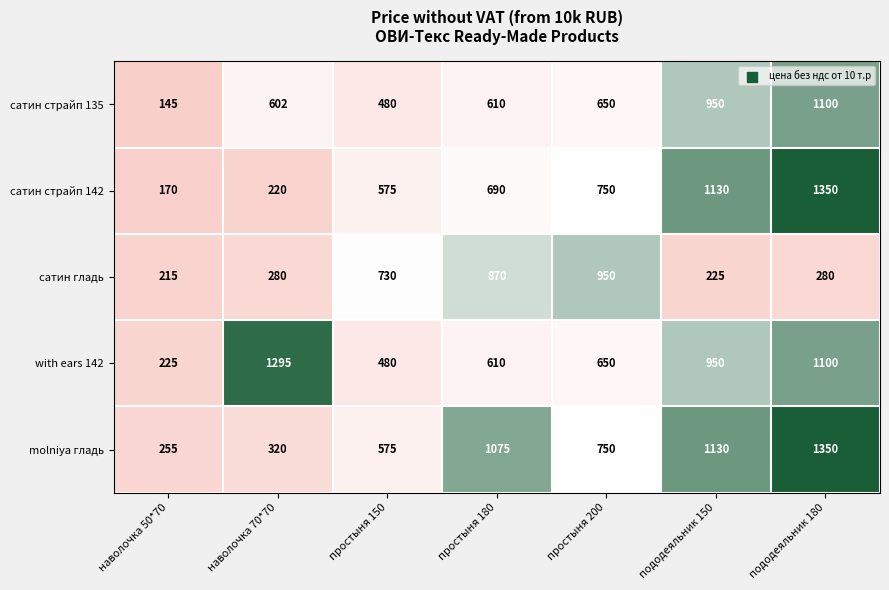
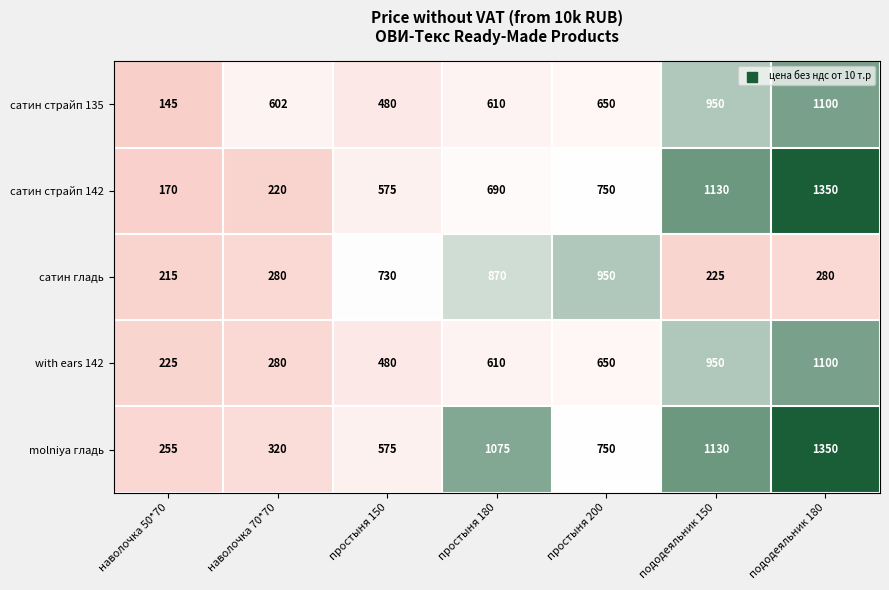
  {
    "сатин страйп 135": {
      "наволочка 50*70": 145,
      "наволочка 70*70": 602,
      "простыня 150": 480,
      "простыня 180": 610,
      "простыня 200": 650,
      "пододеяльник 150": 950,
      "пододеяльник 180": 1100
    },
    "сатин страйп 142": {
      "наволочка 50*70": 170,
      "наволочка 70*70": 220,
      "простыня 150": 575,
      "простыня 180": 690,
      "простыня 200": 750,
      "пододеяльник 150": 1130,
      "пододеяльник 180": 1350
    },
    "сатин гладь": {
      "наволочка 50*70": 215,
      "наволочка 70*70": 280,
      "простыня 150": 730,
      "простыня 180": 870,
      "простыня 200": 950,
      "пододеяльник 150": 225,
      "пододеяльник 180": 280
    },
    "with ears 142": {
      "наволочка 50*70": 225,
-     "наволочка 70*70": 1295,
+     "наволочка 70*70": 280,
      "простыня 150": 480,
      "простыня 180": 610,
      "простыня 200": 650,
      "пододеяльник 150": 950,
      "пододеяльник 180": 1100
    },
    "molniya гладь": {
      "наволочка 50*70": 255,
      "наволочка 70*70": 320,
      "простыня 150": 575,
      "простыня 180": 1075,
      "простыня 200": 750,
      "пододеяльник 150": 1130,
      "пододеяльник 180": 1350
    }
  }
